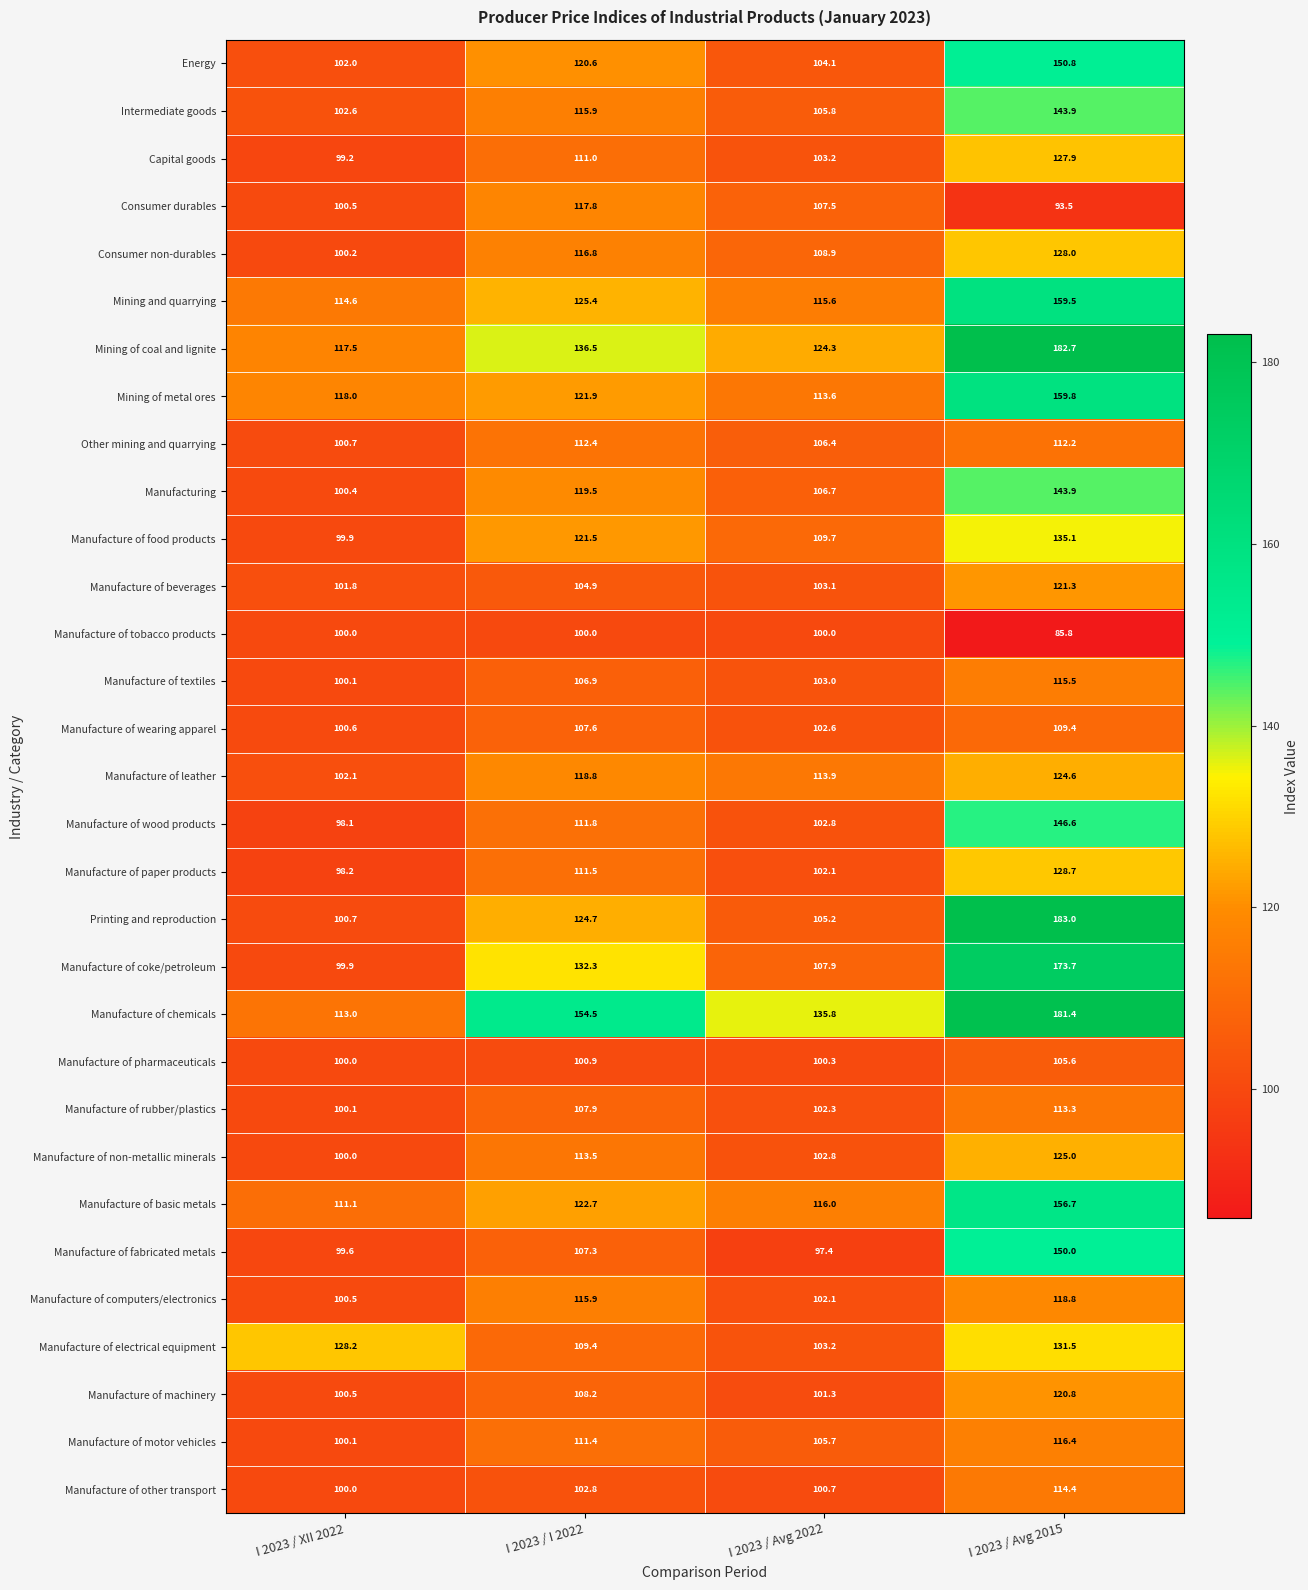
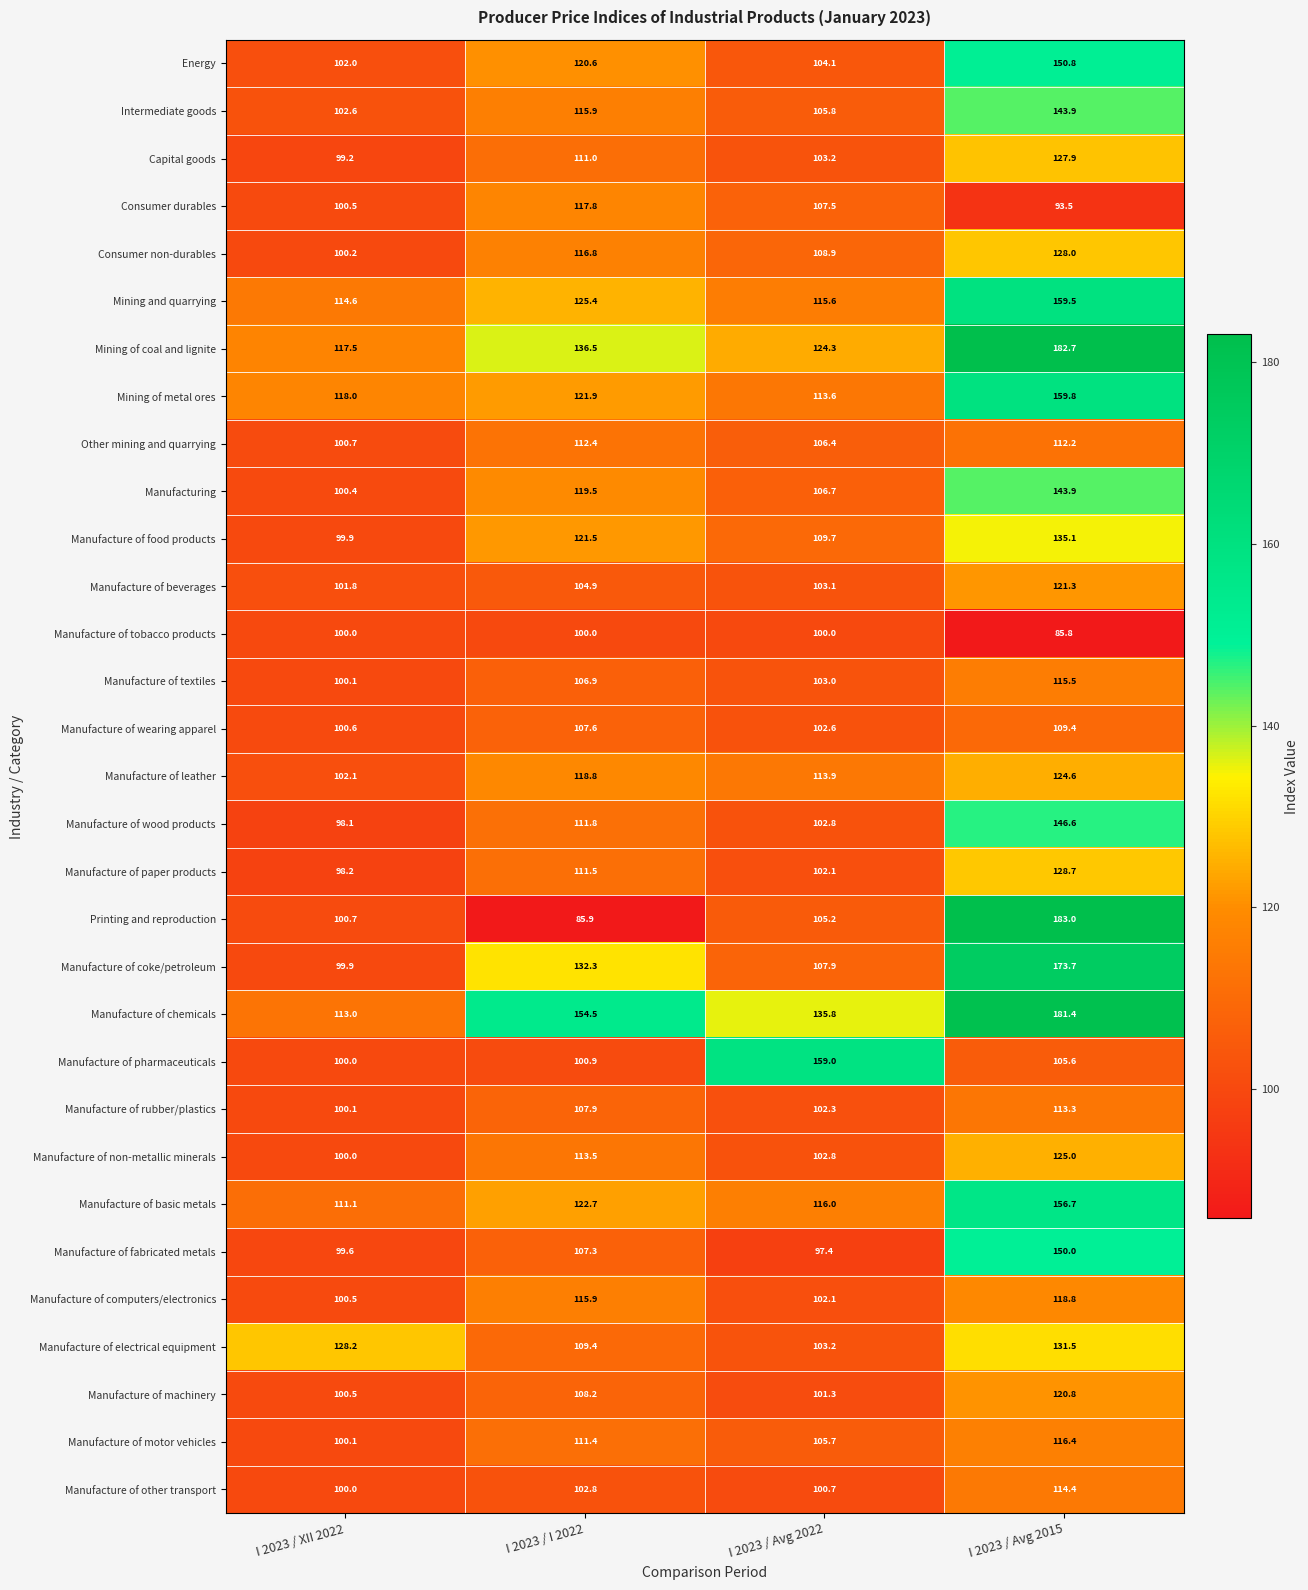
  {
    "Energy": {
      "I 2023 / XII 2022": 102.0,
      "I 2023 / I 2022": 120.6,
      "I 2023 / Avg 2022": 104.1,
      "I 2023 / Avg 2015": 150.8
    },
    "Intermediate goods": {
      "I 2023 / XII 2022": 102.6,
      "I 2023 / I 2022": 115.9,
      "I 2023 / Avg 2022": 105.8,
      "I 2023 / Avg 2015": 143.9
    },
    "Capital goods": {
      "I 2023 / XII 2022": 99.2,
      "I 2023 / I 2022": 111.0,
      "I 2023 / Avg 2022": 103.2,
      "I 2023 / Avg 2015": 127.9
    },
    "Consumer durables": {
      "I 2023 / XII 2022": 100.5,
      "I 2023 / I 2022": 117.8,
      "I 2023 / Avg 2022": 107.5,
      "I 2023 / Avg 2015": 93.5
    },
    "Consumer non-durables": {
      "I 2023 / XII 2022": 100.2,
      "I 2023 / I 2022": 116.8,
      "I 2023 / Avg 2022": 108.9,
      "I 2023 / Avg 2015": 128.0
    },
    "Mining and quarrying": {
      "I 2023 / XII 2022": 114.6,
      "I 2023 / I 2022": 125.4,
      "I 2023 / Avg 2022": 115.6,
      "I 2023 / Avg 2015": 159.5
    },
    "Mining of coal and lignite": {
      "I 2023 / XII 2022": 117.5,
      "I 2023 / I 2022": 136.5,
      "I 2023 / Avg 2022": 124.3,
      "I 2023 / Avg 2015": 182.7
    },
    "Mining of metal ores": {
      "I 2023 / XII 2022": 118.0,
      "I 2023 / I 2022": 121.9,
      "I 2023 / Avg 2022": 113.6,
      "I 2023 / Avg 2015": 159.8
    },
    "Other mining and quarrying": {
      "I 2023 / XII 2022": 100.7,
      "I 2023 / I 2022": 112.4,
      "I 2023 / Avg 2022": 106.4,
      "I 2023 / Avg 2015": 112.2
    },
    "Manufacturing": {
      "I 2023 / XII 2022": 100.4,
      "I 2023 / I 2022": 119.5,
      "I 2023 / Avg 2022": 106.7,
      "I 2023 / Avg 2015": 143.9
    },
    "Manufacture of food products": {
      "I 2023 / XII 2022": 99.9,
      "I 2023 / I 2022": 121.5,
      "I 2023 / Avg 2022": 109.7,
      "I 2023 / Avg 2015": 135.1
    },
    "Manufacture of beverages": {
      "I 2023 / XII 2022": 101.8,
      "I 2023 / I 2022": 104.9,
      "I 2023 / Avg 2022": 103.1,
      "I 2023 / Avg 2015": 121.3
    },
    "Manufacture of tobacco products": {
      "I 2023 / XII 2022": 100.0,
      "I 2023 / I 2022": 100.0,
      "I 2023 / Avg 2022": 100.0,
      "I 2023 / Avg 2015": 85.8
    },
    "Manufacture of textiles": {
      "I 2023 / XII 2022": 100.1,
      "I 2023 / I 2022": 106.9,
      "I 2023 / Avg 2022": 103.0,
      "I 2023 / Avg 2015": 115.5
    },
    "Manufacture of wearing apparel": {
      "I 2023 / XII 2022": 100.6,
      "I 2023 / I 2022": 107.6,
      "I 2023 / Avg 2022": 102.6,
      "I 2023 / Avg 2015": 109.4
    },
    "Manufacture of leather": {
      "I 2023 / XII 2022": 102.1,
      "I 2023 / I 2022": 118.8,
      "I 2023 / Avg 2022": 113.9,
      "I 2023 / Avg 2015": 124.6
    },
    "Manufacture of wood products": {
      "I 2023 / XII 2022": 98.1,
      "I 2023 / I 2022": 111.8,
      "I 2023 / Avg 2022": 102.8,
      "I 2023 / Avg 2015": 146.6
    },
    "Manufacture of paper products": {
      "I 2023 / XII 2022": 98.2,
      "I 2023 / I 2022": 111.5,
      "I 2023 / Avg 2022": 102.1,
      "I 2023 / Avg 2015": 128.7
    },
    "Printing and reproduction": {
      "I 2023 / XII 2022": 100.7,
-     "I 2023 / I 2022": 124.7,
+     "I 2023 / I 2022": 85.9,
      "I 2023 / Avg 2022": 105.2,
      "I 2023 / Avg 2015": 183.0
    },
    "Manufacture of coke/petroleum": {
      "I 2023 / XII 2022": 99.9,
      "I 2023 / I 2022": 132.3,
      "I 2023 / Avg 2022": 107.9,
      "I 2023 / Avg 2015": 173.7
    },
    "Manufacture of chemicals": {
      "I 2023 / XII 2022": 113.0,
      "I 2023 / I 2022": 154.5,
      "I 2023 / Avg 2022": 135.8,
      "I 2023 / Avg 2015": 181.4
    },
    "Manufacture of pharmaceuticals": {
      "I 2023 / XII 2022": 100.0,
      "I 2023 / I 2022": 100.9,
-     "I 2023 / Avg 2022": 100.3,
+     "I 2023 / Avg 2022": 159.0,
      "I 2023 / Avg 2015": 105.6
    },
    "Manufacture of rubber/plastics": {
      "I 2023 / XII 2022": 100.1,
      "I 2023 / I 2022": 107.9,
      "I 2023 / Avg 2022": 102.3,
      "I 2023 / Avg 2015": 113.3
    },
    "Manufacture of non-metallic minerals": {
      "I 2023 / XII 2022": 100.0,
      "I 2023 / I 2022": 113.5,
      "I 2023 / Avg 2022": 102.8,
      "I 2023 / Avg 2015": 125.0
    },
    "Manufacture of basic metals": {
      "I 2023 / XII 2022": 111.1,
      "I 2023 / I 2022": 122.7,
      "I 2023 / Avg 2022": 116.0,
      "I 2023 / Avg 2015": 156.7
    },
    "Manufacture of fabricated metals": {
      "I 2023 / XII 2022": 99.6,
      "I 2023 / I 2022": 107.3,
      "I 2023 / Avg 2022": 97.4,
      "I 2023 / Avg 2015": 150.0
    },
    "Manufacture of computers/electronics": {
      "I 2023 / XII 2022": 100.5,
      "I 2023 / I 2022": 115.9,
      "I 2023 / Avg 2022": 102.1,
      "I 2023 / Avg 2015": 118.8
    },
    "Manufacture of electrical equipment": {
      "I 2023 / XII 2022": 128.2,
      "I 2023 / I 2022": 109.4,
      "I 2023 / Avg 2022": 103.2,
      "I 2023 / Avg 2015": 131.5
    },
    "Manufacture of machinery": {
      "I 2023 / XII 2022": 100.5,
      "I 2023 / I 2022": 108.2,
      "I 2023 / Avg 2022": 101.3,
      "I 2023 / Avg 2015": 120.8
    },
    "Manufacture of motor vehicles": {
      "I 2023 / XII 2022": 100.1,
      "I 2023 / I 2022": 111.4,
      "I 2023 / Avg 2022": 105.7,
      "I 2023 / Avg 2015": 116.4
    },
    "Manufacture of other transport": {
      "I 2023 / XII 2022": 100.0,
      "I 2023 / I 2022": 102.8,
      "I 2023 / Avg 2022": 100.7,
      "I 2023 / Avg 2015": 114.4
    }
  }
